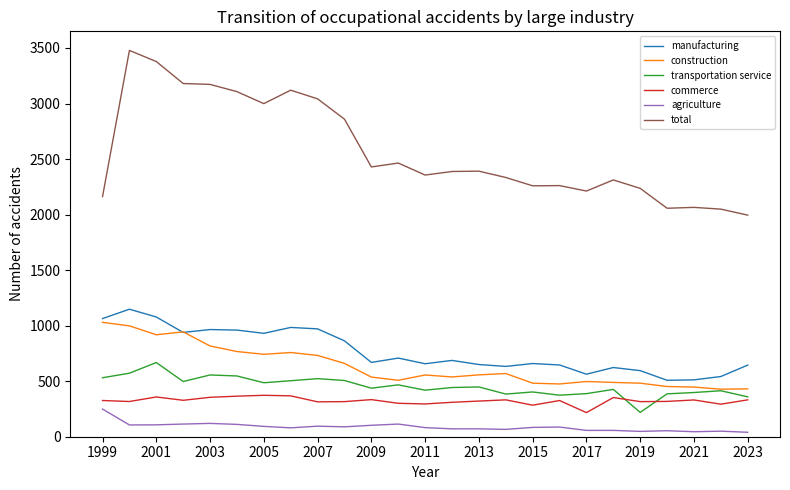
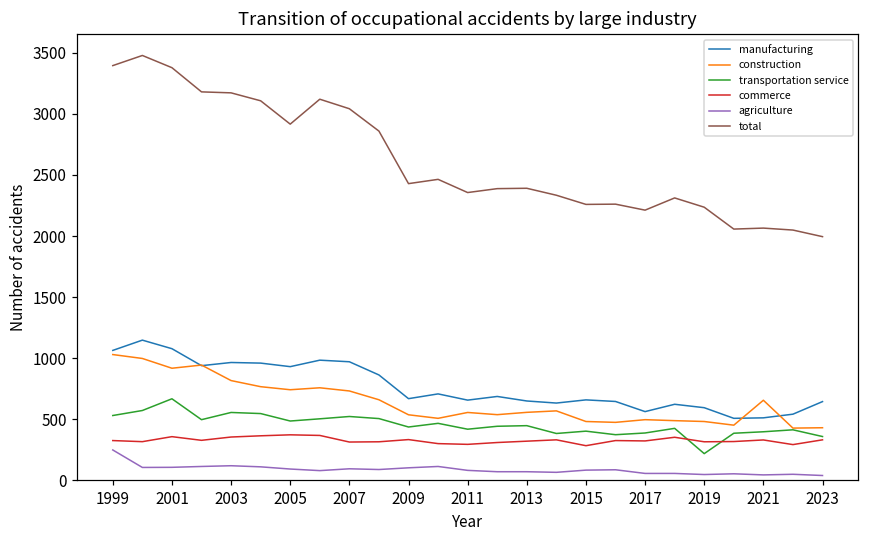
  {
    "manufacturing": {
      "1999": 1060,
      "2001": 1080,
      "2003": 970,
      "2005": 930,
      "2007": 970,
      "2009": 670,
      "2011": 660,
      "2013": 650,
      "2015": 660,
      "2017": 560,
      "2019": 600,
      "2021": 510,
      "2023": 650
    },
    "construction": {
      "1999": 1030,
      "2001": 920,
      "2003": 820,
      "2005": 740,
      "2007": 730,
      "2009": 540,
      "2011": 560,
      "2013": 560,
      "2015": 480,
      "2017": 500,
      "2019": 480,
-     "2021": 450,
+     "2021": 660,
      "2023": 430
    },
    "transportation service": {
      "1999": 530,
      "2001": 670,
      "2003": 560,
      "2005": 490,
      "2007": 520,
      "2009": 440,
      "2011": 420,
      "2013": 450,
      "2015": 400,
      "2017": 390,
      "2019": 220,
      "2021": 400,
      "2023": 360
    },
    "commerce": {
      "1999": 330,
      "2001": 360,
      "2003": 360,
      "2005": 370,
      "2007": 310,
      "2009": 330,
      "2011": 300,
      "2013": 320,
      "2015": 280,
-     "2017": 220,
+     "2017": 320,
      "2019": 320,
      "2021": 330,
      "2023": 330
    },
    "agriculture": {
      "1999": 250,
      "2001": 110,
      "2003": 120,
      "2005": 90,
      "2007": 100,
      "2009": 100,
      "2011": 80,
      "2013": 70,
      "2015": 80,
      "2017": 60,
      "2019": 50,
      "2021": 50,
      "2023": 40
    },
    "total": {
-     "1999": 2160,
+     "1999": 3400,
      "2001": 3380,
      "2003": 3170,
-     "2005": 3000,
+     "2005": 2920,
      "2007": 3040,
      "2009": 2430,
      "2011": 2360,
      "2013": 2390,
      "2015": 2260,
      "2017": 2210,
      "2019": 2240,
      "2021": 2070,
      "2023": 2000
    }
  }
